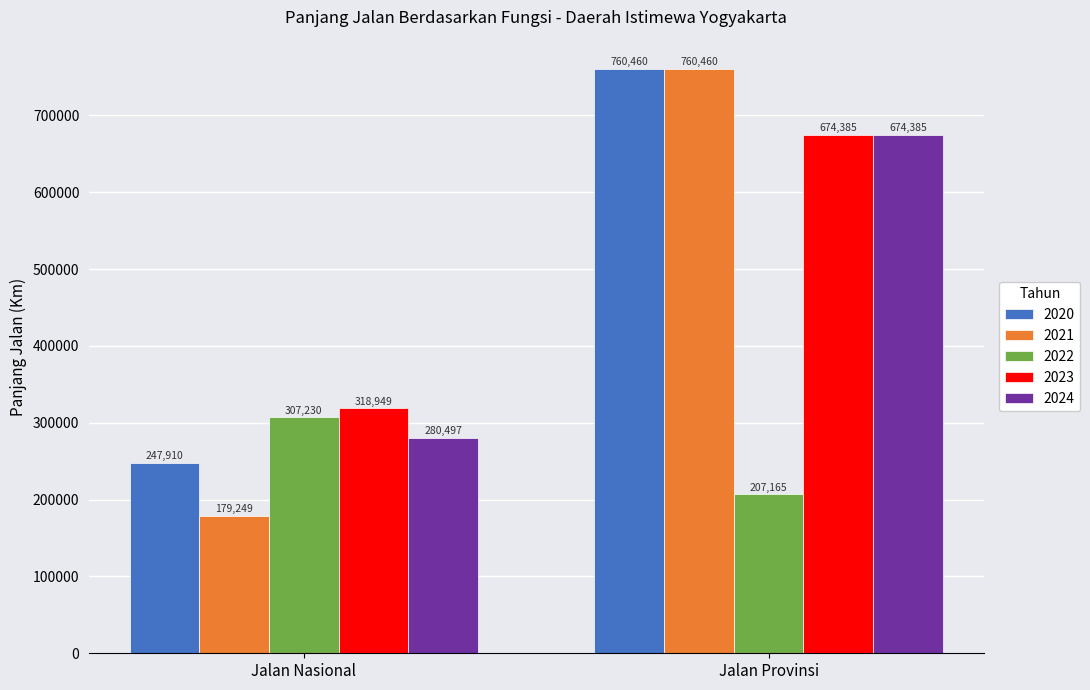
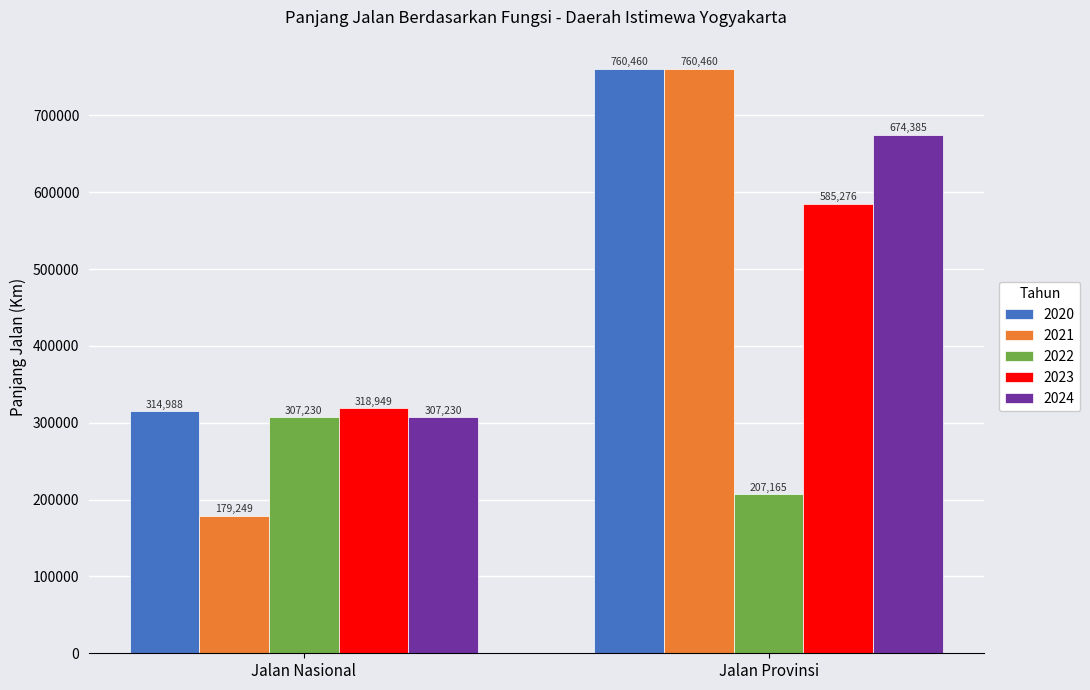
  {
    "2020": {
-     "Jalan Nasional": "247,910",
+     "Jalan Nasional": "314,988",
      "Jalan Provinsi": "760,460"
    },
    "2021": {
      "Jalan Nasional": "179,249",
      "Jalan Provinsi": "760,460"
    },
    "2022": {
      "Jalan Nasional": "307,230",
      "Jalan Provinsi": "207,165"
    },
    "2023": {
      "Jalan Nasional": "318,949",
-     "Jalan Provinsi": "674,385"
+     "Jalan Provinsi": "585,276"
    },
    "2024": {
-     "Jalan Nasional": "280,497",
+     "Jalan Nasional": "307,230",
      "Jalan Provinsi": "674,385"
    }
  }
